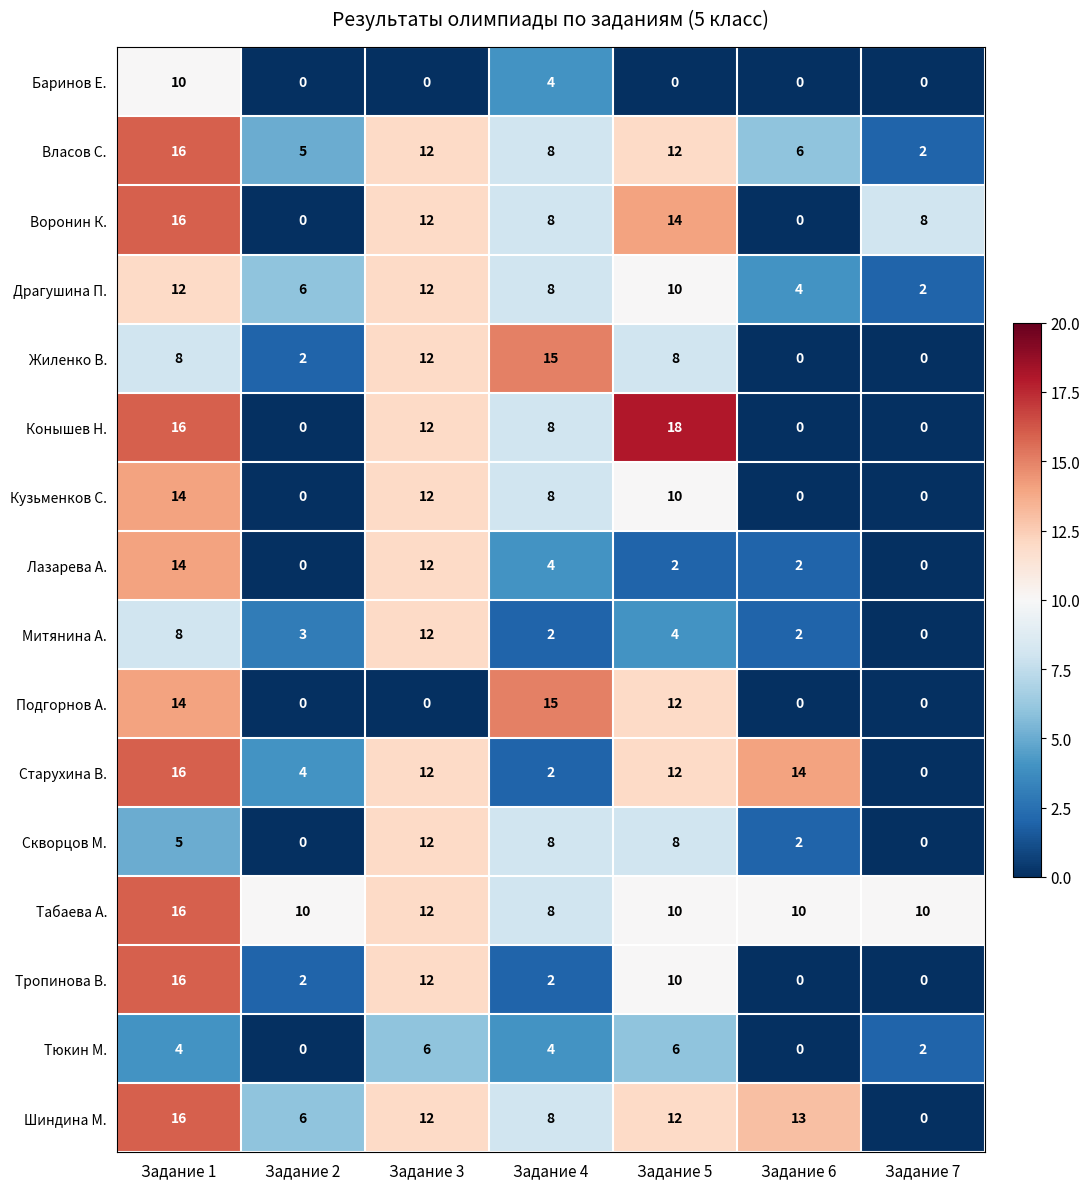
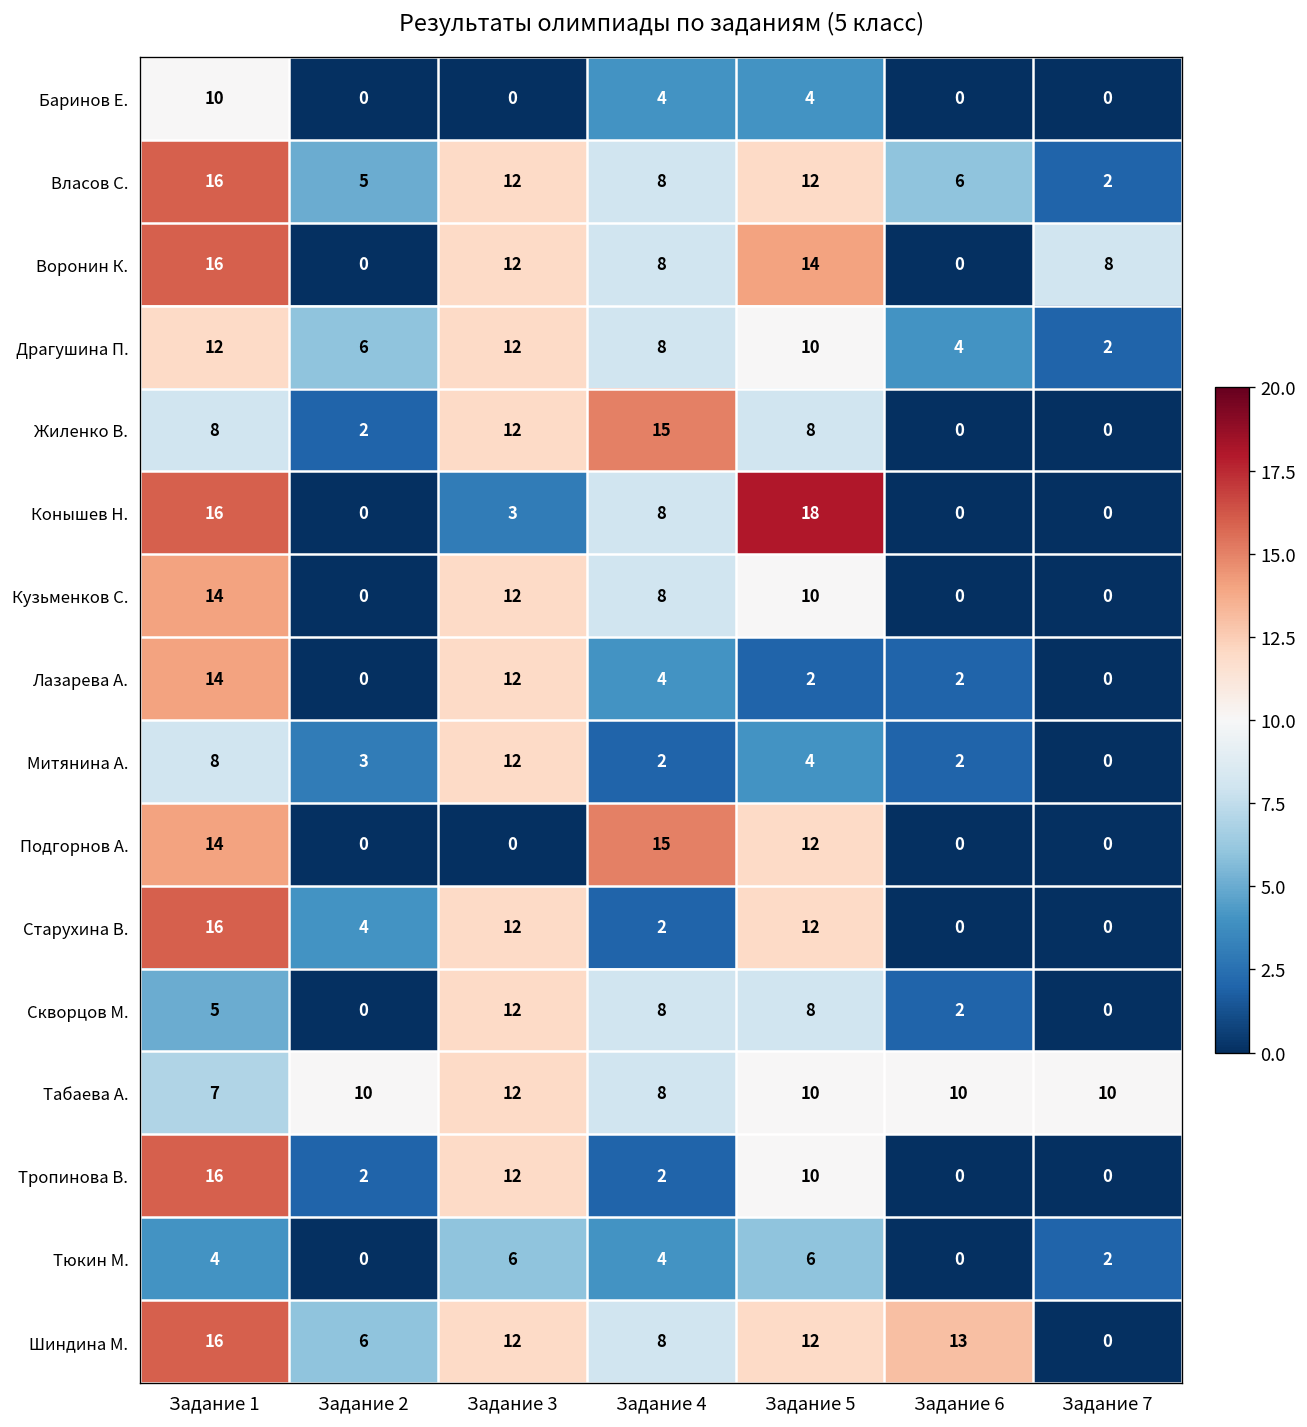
  {
    "Баринов Е.": {
      "Задание 1": 10,
      "Задание 2": 0,
      "Задание 3": 0,
      "Задание 4": 4,
-     "Задание 5": 0,
+     "Задание 5": 4,
      "Задание 6": 0,
      "Задание 7": 0
    },
    "Власов С.": {
      "Задание 1": 16,
      "Задание 2": 5,
      "Задание 3": 12,
      "Задание 4": 8,
      "Задание 5": 12,
      "Задание 6": 6,
      "Задание 7": 2
    },
    "Воронин К.": {
      "Задание 1": 16,
      "Задание 2": 0,
      "Задание 3": 12,
      "Задание 4": 8,
      "Задание 5": 14,
      "Задание 6": 0,
      "Задание 7": 8
    },
    "Драгушина П.": {
      "Задание 1": 12,
      "Задание 2": 6,
      "Задание 3": 12,
      "Задание 4": 8,
      "Задание 5": 10,
      "Задание 6": 4,
      "Задание 7": 2
    },
    "Жиленко В.": {
      "Задание 1": 8,
      "Задание 2": 2,
      "Задание 3": 12,
      "Задание 4": 15,
      "Задание 5": 8,
      "Задание 6": 0,
      "Задание 7": 0
    },
    "Конышев Н.": {
      "Задание 1": 16,
      "Задание 2": 0,
-     "Задание 3": 12,
+     "Задание 3": 3,
      "Задание 4": 8,
      "Задание 5": 18,
      "Задание 6": 0,
      "Задание 7": 0
    },
    "Кузьменков С.": {
      "Задание 1": 14,
      "Задание 2": 0,
      "Задание 3": 12,
      "Задание 4": 8,
      "Задание 5": 10,
      "Задание 6": 0,
      "Задание 7": 0
    },
    "Лазарева А.": {
      "Задание 1": 14,
      "Задание 2": 0,
      "Задание 3": 12,
      "Задание 4": 4,
      "Задание 5": 2,
      "Задание 6": 2,
      "Задание 7": 0
    },
    "Митянина А.": {
      "Задание 1": 8,
      "Задание 2": 3,
      "Задание 3": 12,
      "Задание 4": 2,
      "Задание 5": 4,
      "Задание 6": 2,
      "Задание 7": 0
    },
    "Подгорнов А.": {
      "Задание 1": 14,
      "Задание 2": 0,
      "Задание 3": 0,
      "Задание 4": 15,
      "Задание 5": 12,
      "Задание 6": 0,
      "Задание 7": 0
    },
    "Старухина В.": {
      "Задание 1": 16,
      "Задание 2": 4,
      "Задание 3": 12,
      "Задание 4": 2,
      "Задание 5": 12,
-     "Задание 6": 14,
+     "Задание 6": 0,
      "Задание 7": 0
    },
    "Скворцов М.": {
      "Задание 1": 5,
      "Задание 2": 0,
      "Задание 3": 12,
      "Задание 4": 8,
      "Задание 5": 8,
      "Задание 6": 2,
      "Задание 7": 0
    },
    "Табаева А.": {
-     "Задание 1": 16,
+     "Задание 1": 7,
      "Задание 2": 10,
      "Задание 3": 12,
      "Задание 4": 8,
      "Задание 5": 10,
      "Задание 6": 10,
      "Задание 7": 10
    },
    "Тропинова В.": {
      "Задание 1": 16,
      "Задание 2": 2,
      "Задание 3": 12,
      "Задание 4": 2,
      "Задание 5": 10,
      "Задание 6": 0,
      "Задание 7": 0
    },
    "Тюкин М.": {
      "Задание 1": 4,
      "Задание 2": 0,
      "Задание 3": 6,
      "Задание 4": 4,
      "Задание 5": 6,
      "Задание 6": 0,
      "Задание 7": 2
    },
    "Шиндина М.": {
      "Задание 1": 16,
      "Задание 2": 6,
      "Задание 3": 12,
      "Задание 4": 8,
      "Задание 5": 12,
      "Задание 6": 13,
      "Задание 7": 0
    }
  }
